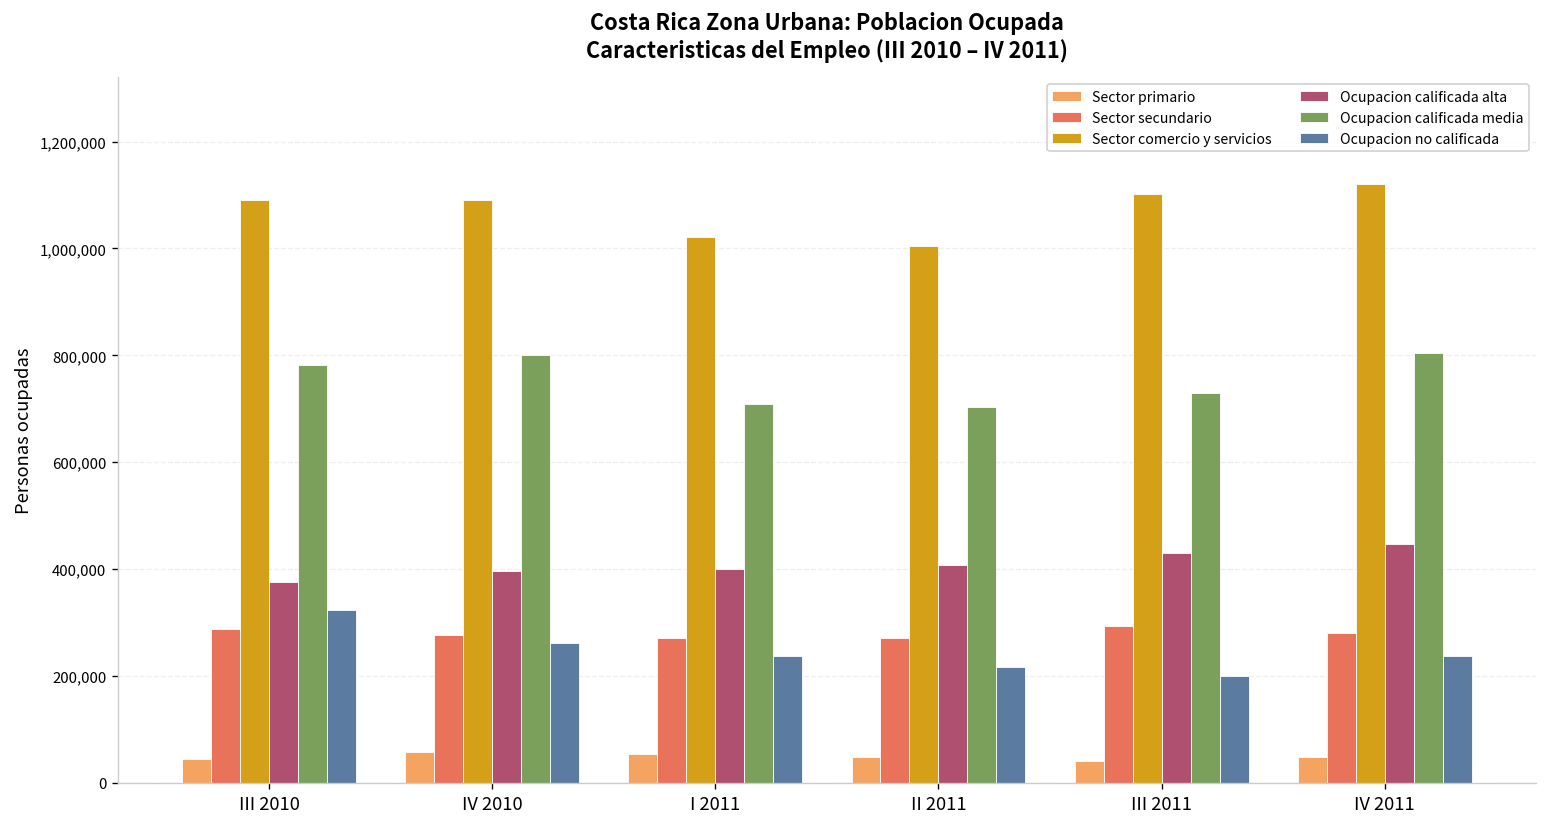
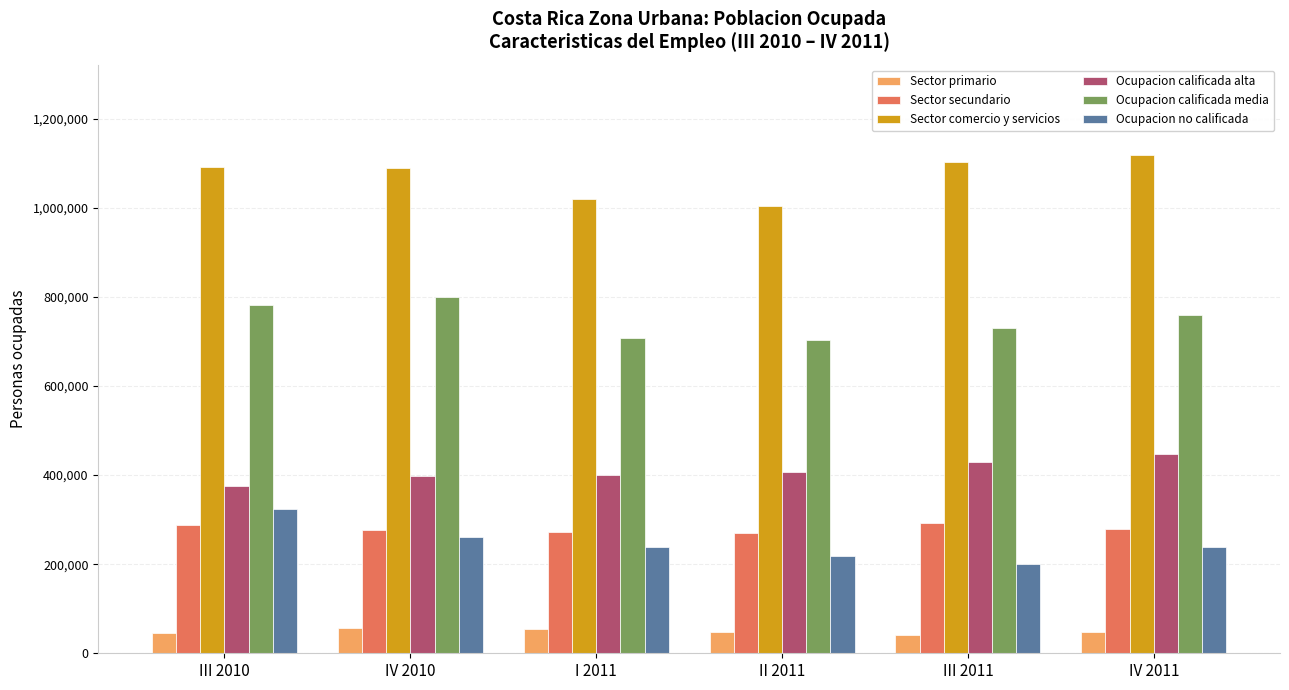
  {
    "Sector comercio y servicios": {
      "III 2010": "1,090,000",
      "IV 2010": "1,090,000",
      "I 2011": "1,020,000",
      "II 2011": "1,000,000",
      "III 2011": "1,100,000",
      "IV 2011": "1,120,000"
    },
    "Ocupacion calificada alta": {
      "III 2010": "380,000",
      "IV 2010": "400,000",
      "I 2011": "400,000",
      "II 2011": "410,000",
      "III 2011": "430,000",
      "IV 2011": "450,000"
    },
    "Ocupacion calificada media": {
      "III 2010": "780,000",
      "IV 2010": "800,000",
      "I 2011": "710,000",
      "II 2011": "700,000",
      "III 2011": "730,000",
-     "IV 2011": "810,000"
+     "IV 2011": "760,000"
    },
    "Ocupacion no calificada": {
      "III 2010": "320,000",
      "IV 2010": "260,000",
      "I 2011": "240,000",
      "II 2011": "220,000",
      "III 2011": "200,000",
      "IV 2011": "240,000"
    }
  }
